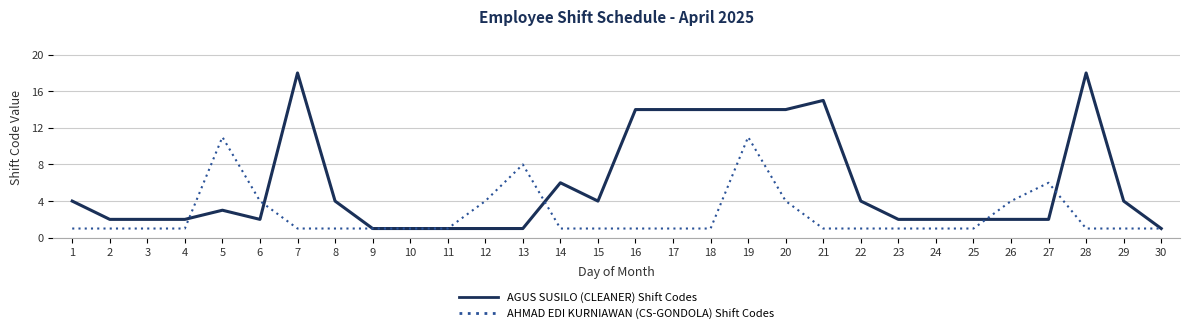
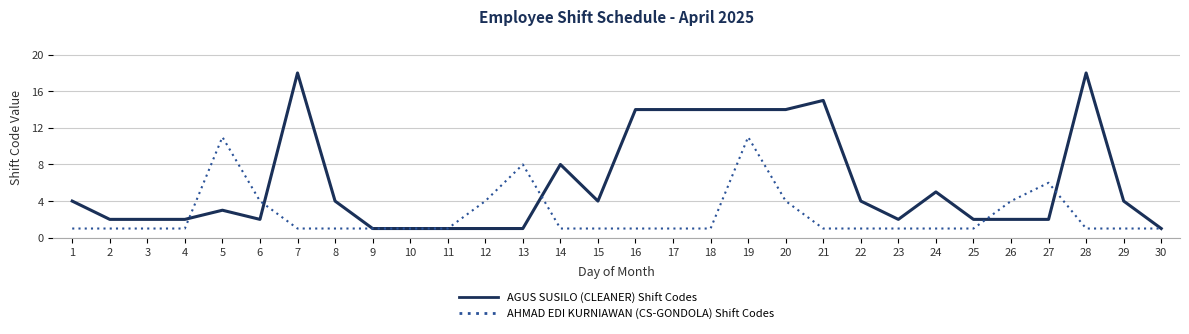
  {
    "AGUS SUSILO (CLEANER) Shift Codes": {
      "1": 4,
      "2": 2,
      "3": 2,
      "4": 2,
      "5": 3,
      "6": 2,
      "7": 18,
      "8": 4,
      "12": 1,
      "13": 1,
-     "14": 6,
+     "14": 8,
      "15": 4,
      "16": 14,
      "17": 14,
      "18": 14,
      "19": 14,
      "20": 14,
      "21": 15,
      "22": 4,
      "23": 2,
-     "24": 2,
+     "24": 5,
      "25": 2,
      "26": 2,
      "27": 2,
      "28": 18,
      "29": 4
    },
    "AHMAD EDI KURNIAWAN (CS-GONDOLA) Shift Codes": {
      "1": 1,
      "2": 1,
      "3": 1,
      "4": 1,
      "5": 11,
      "6": 4,
      "7": 1,
      "8": 1,
      "12": 4,
      "13": 8,
      "14": 1,
      "15": 1,
      "16": 1,
      "17": 1,
      "18": 1,
      "19": 11,
      "20": 4,
      "21": 1,
      "22": 1,
      "23": 1,
      "24": 1,
      "25": 1,
      "26": 4,
      "27": 6,
      "28": 1,
      "29": 1
    }
  }
